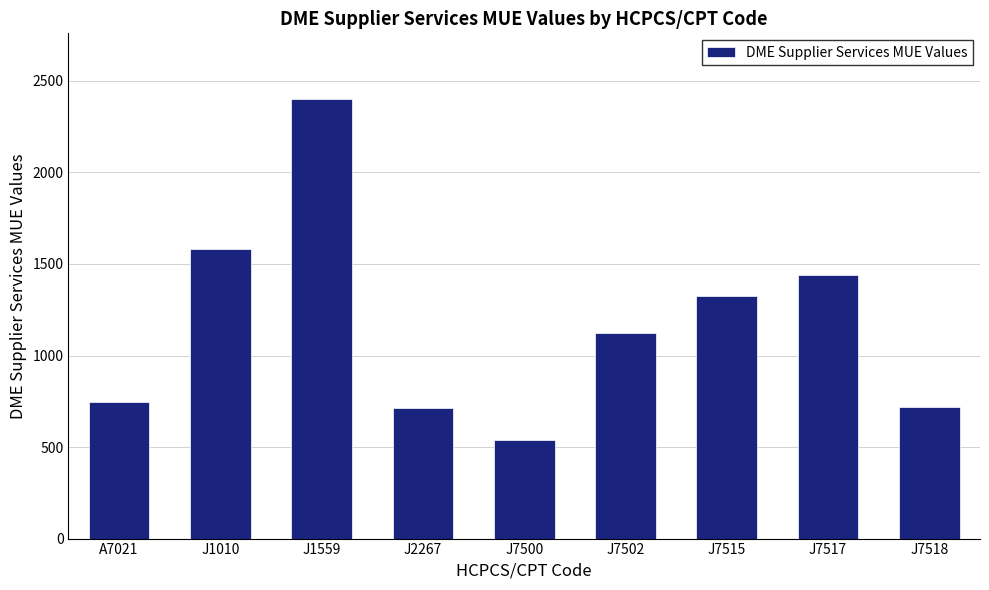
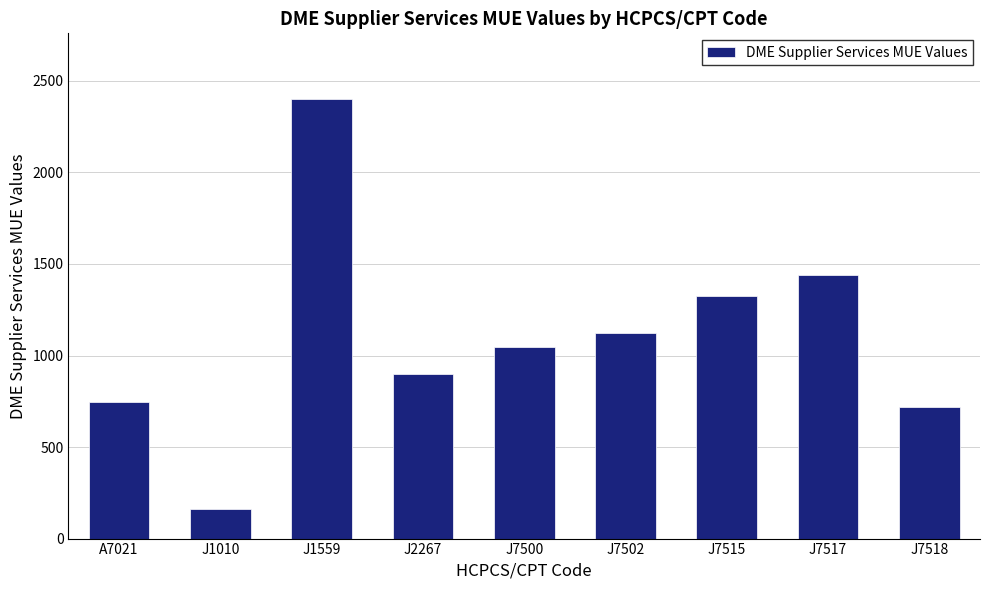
  {
    "A7021": 750,
-   "J1010": 1580,
+   "J1010": 160,
    "J1559": 2400,
-   "J2267": 710,
-   "J7500": 540,
+   "J2267": 900,
+   "J7500": 1050,
    "J7502": 1130,
    "J7515": 1320,
    "J7517": 1440,
    "J7518": 720
  }
